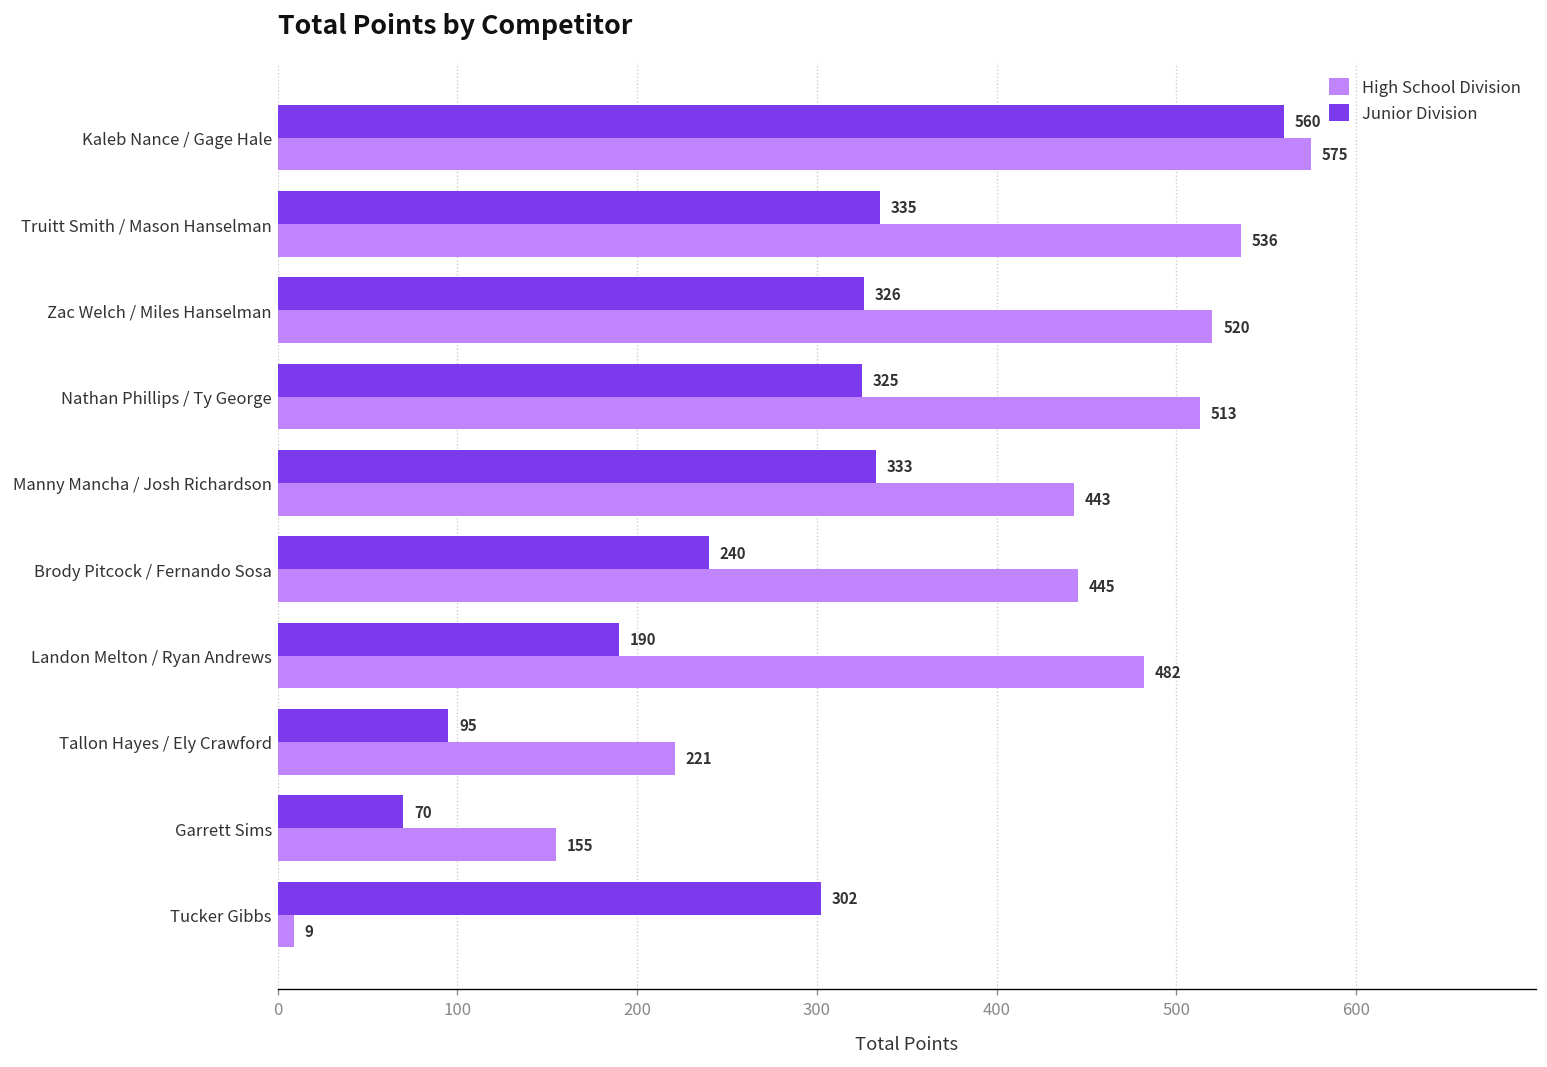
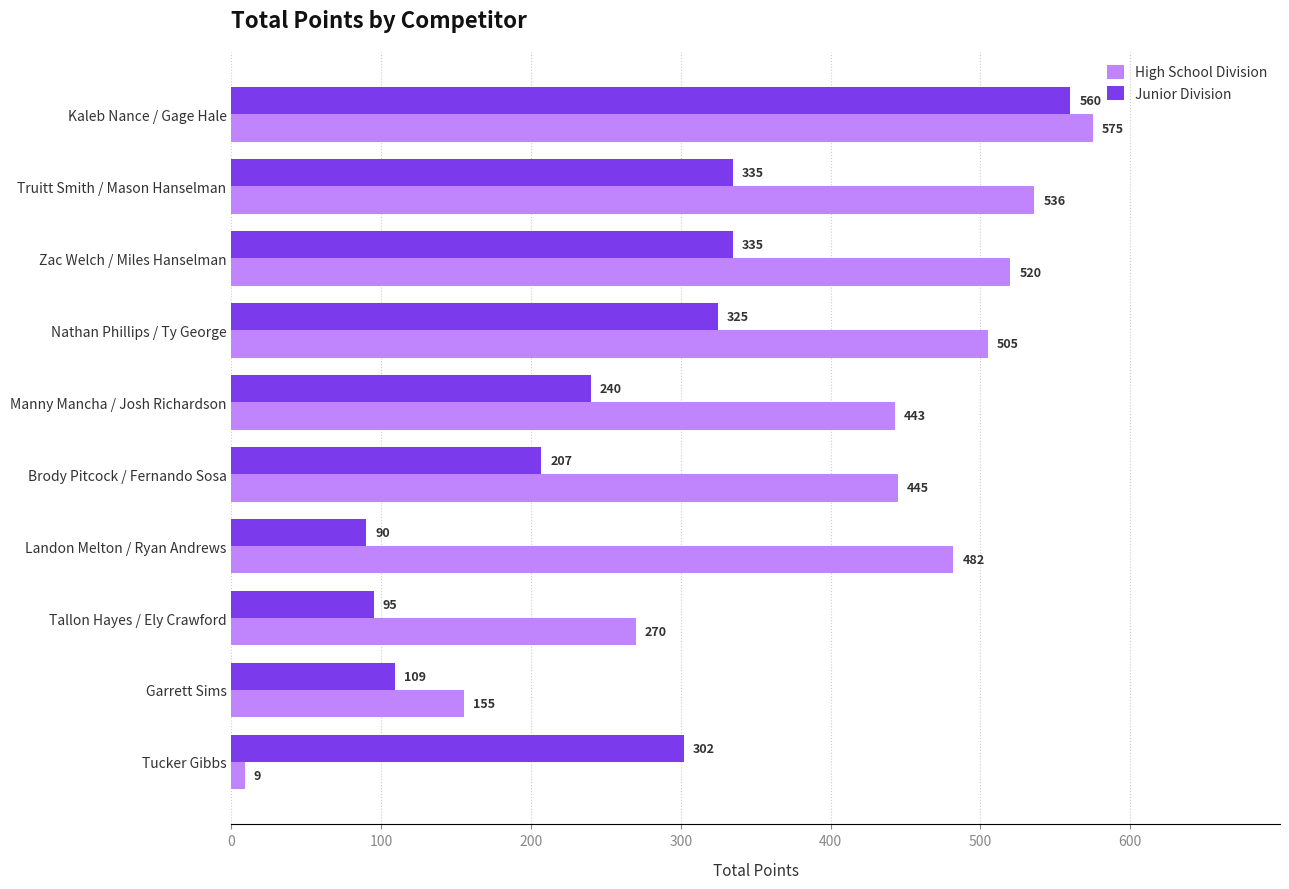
  {
    "High School Division": {
      "Kaleb Nance / Gage Hale": 575,
      "Truitt Smith / Mason Hanselman": 536,
      "Zac Welch / Miles Hanselman": 520,
-     "Nathan Phillips / Ty George": 513,
+     "Nathan Phillips / Ty George": 505,
      "Manny Mancha / Josh Richardson": 443,
      "Brody Pitcock / Fernando Sosa": 445,
      "Landon Melton / Ryan Andrews": 482,
-     "Tallon Hayes / Ely Crawford": 221,
+     "Tallon Hayes / Ely Crawford": 270,
      "Garrett Sims": 155,
      "Tucker Gibbs": 9
    },
    "Junior Division": {
      "Kaleb Nance / Gage Hale": 560,
      "Truitt Smith / Mason Hanselman": 335,
-     "Zac Welch / Miles Hanselman": 326,
+     "Zac Welch / Miles Hanselman": 335,
      "Nathan Phillips / Ty George": 325,
-     "Manny Mancha / Josh Richardson": 333,
-     "Brody Pitcock / Fernando Sosa": 240,
-     "Landon Melton / Ryan Andrews": 190,
+     "Manny Mancha / Josh Richardson": 240,
+     "Brody Pitcock / Fernando Sosa": 207,
+     "Landon Melton / Ryan Andrews": 90,
      "Tallon Hayes / Ely Crawford": 95,
-     "Garrett Sims": 70,
+     "Garrett Sims": 109,
      "Tucker Gibbs": 302
    }
  }
